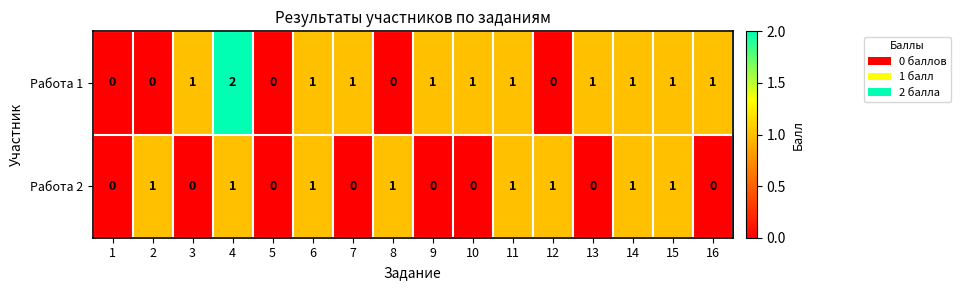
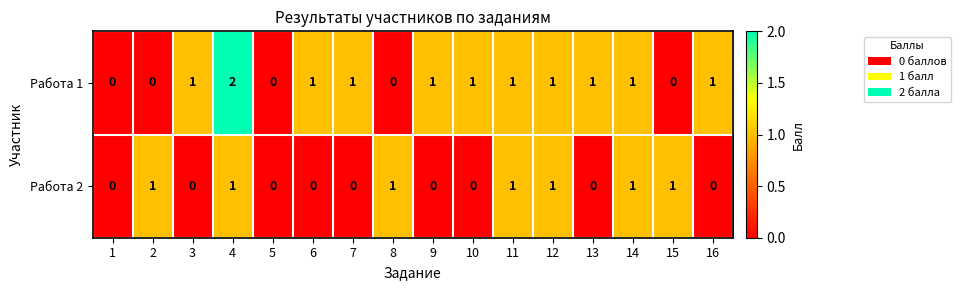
  {
    "Работа 1": {
      "1": 0,
      "2": 0,
      "3": 1,
      "4": 2,
      "5": 0,
      "6": 1,
      "7": 1,
      "8": 0,
      "9": 1,
      "10": 1,
      "11": 1,
-     "12": 0,
+     "12": 1,
      "13": 1,
      "14": 1,
-     "15": 1,
+     "15": 0,
      "16": 1
    },
    "Работа 2": {
      "1": 0,
      "2": 1,
      "3": 0,
      "4": 1,
      "5": 0,
-     "6": 1,
+     "6": 0,
      "7": 0,
      "8": 1,
      "9": 0,
      "10": 0,
      "11": 1,
      "12": 1,
      "13": 0,
      "14": 1,
      "15": 1,
      "16": 0
    }
  }
